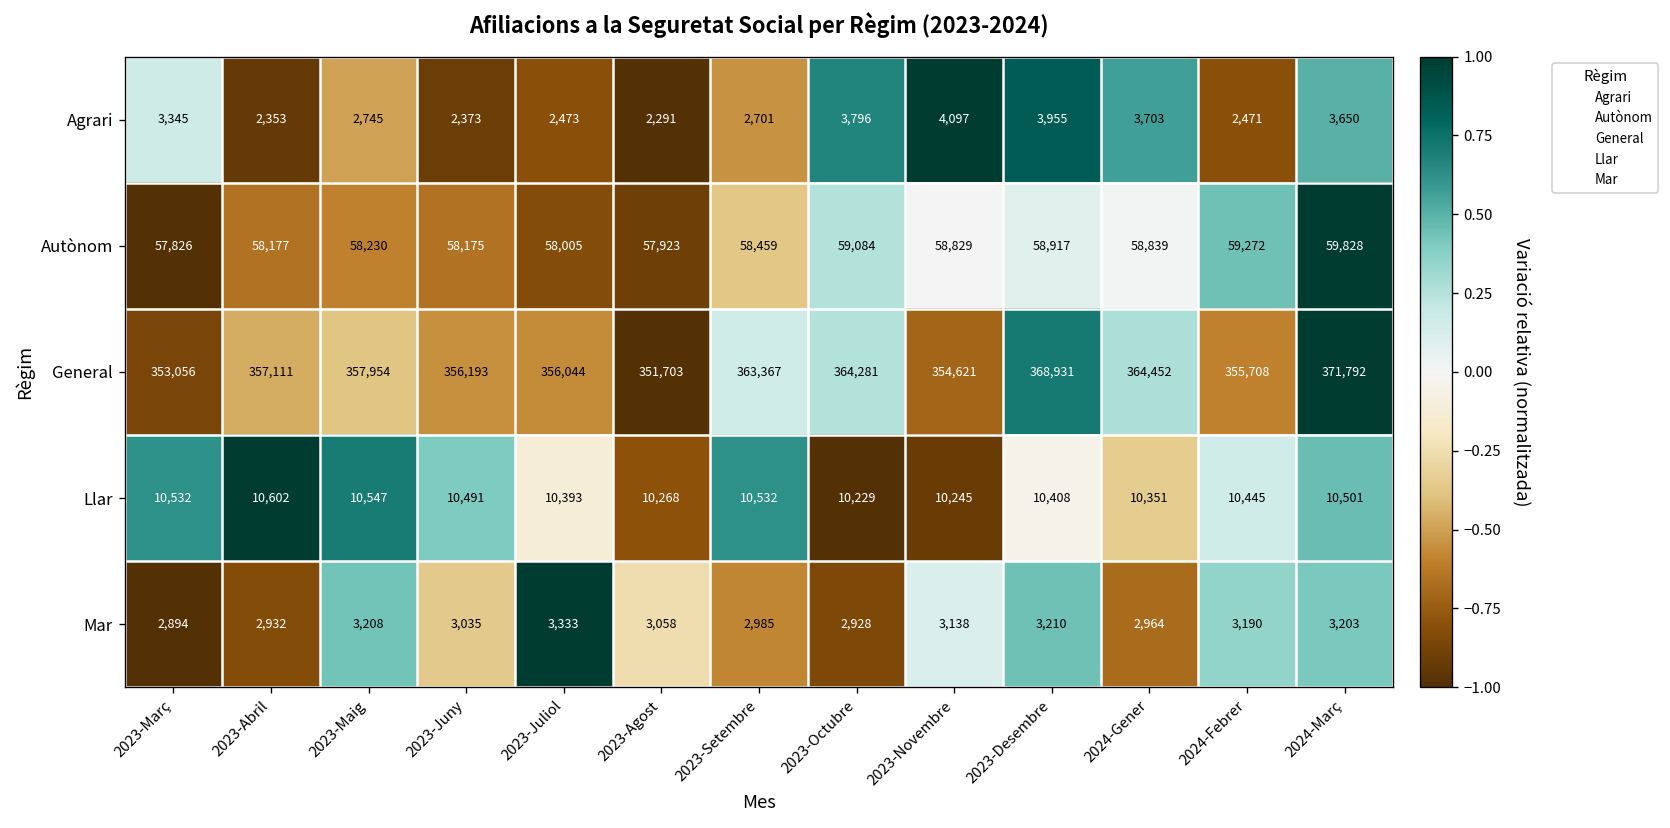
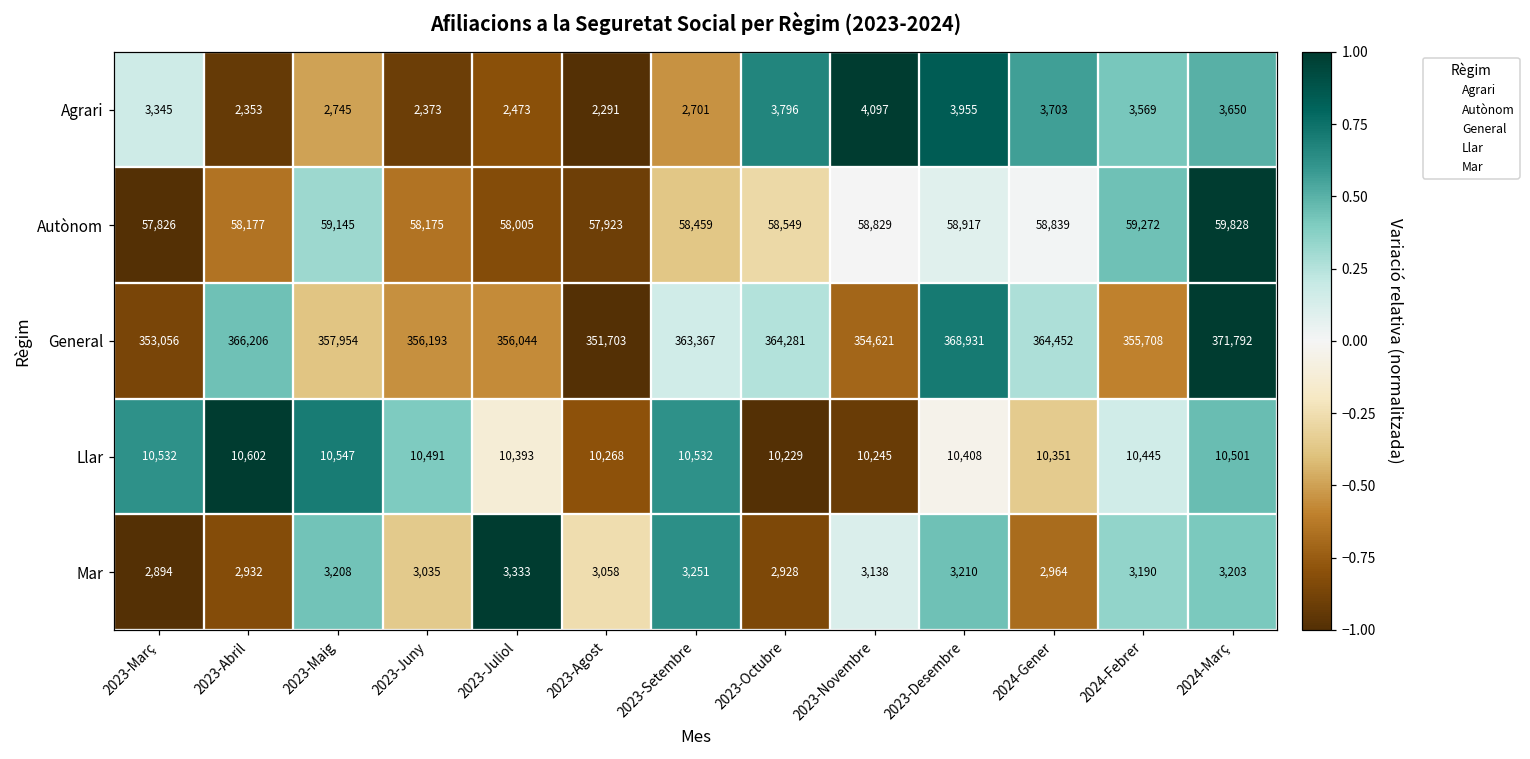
  {
    "Agrari": {
      "2023-Març": "3,345",
      "2023-Abril": "2,353",
      "2023-Maig": "2,745",
      "2023-Juny": "2,373",
      "2023-Juliol": "2,473",
      "2023-Agost": "2,291",
      "2023-Setembre": "2,701",
      "2023-Octubre": "3,796",
      "2023-Novembre": "4,097",
      "2023-Desembre": "3,955",
      "2024-Gener": "3,703",
-     "2024-Febrer": "2,471",
+     "2024-Febrer": "3,569",
      "2024-Març": "3,650"
    },
    "Autònom": {
      "2023-Març": "57,826",
      "2023-Abril": "58,177",
-     "2023-Maig": "58,230",
+     "2023-Maig": "59,145",
      "2023-Juny": "58,175",
      "2023-Juliol": "58,005",
      "2023-Agost": "57,923",
      "2023-Setembre": "58,459",
-     "2023-Octubre": "59,084",
+     "2023-Octubre": "58,549",
      "2023-Novembre": "58,829",
      "2023-Desembre": "58,917",
      "2024-Gener": "58,839",
      "2024-Febrer": "59,272",
      "2024-Març": "59,828"
    },
    "General": {
      "2023-Març": "353,056",
-     "2023-Abril": "357,111",
+     "2023-Abril": "366,206",
      "2023-Maig": "357,954",
      "2023-Juny": "356,193",
      "2023-Juliol": "356,044",
      "2023-Agost": "351,703",
      "2023-Setembre": "363,367",
      "2023-Octubre": "364,281",
      "2023-Novembre": "354,621",
      "2023-Desembre": "368,931",
      "2024-Gener": "364,452",
      "2024-Febrer": "355,708",
      "2024-Març": "371,792"
    },
    "Llar": {
      "2023-Març": "10,532",
      "2023-Abril": "10,602",
      "2023-Maig": "10,547",
      "2023-Juny": "10,491",
      "2023-Juliol": "10,393",
      "2023-Agost": "10,268",
      "2023-Setembre": "10,532",
      "2023-Octubre": "10,229",
      "2023-Novembre": "10,245",
      "2023-Desembre": "10,408",
      "2024-Gener": "10,351",
      "2024-Febrer": "10,445",
      "2024-Març": "10,501"
    },
    "Mar": {
      "2023-Març": "2,894",
      "2023-Abril": "2,932",
      "2023-Maig": "3,208",
      "2023-Juny": "3,035",
      "2023-Juliol": "3,333",
      "2023-Agost": "3,058",
-     "2023-Setembre": "2,985",
+     "2023-Setembre": "3,251",
      "2023-Octubre": "2,928",
      "2023-Novembre": "3,138",
      "2023-Desembre": "3,210",
      "2024-Gener": "2,964",
      "2024-Febrer": "3,190",
      "2024-Març": "3,203"
    }
  }
